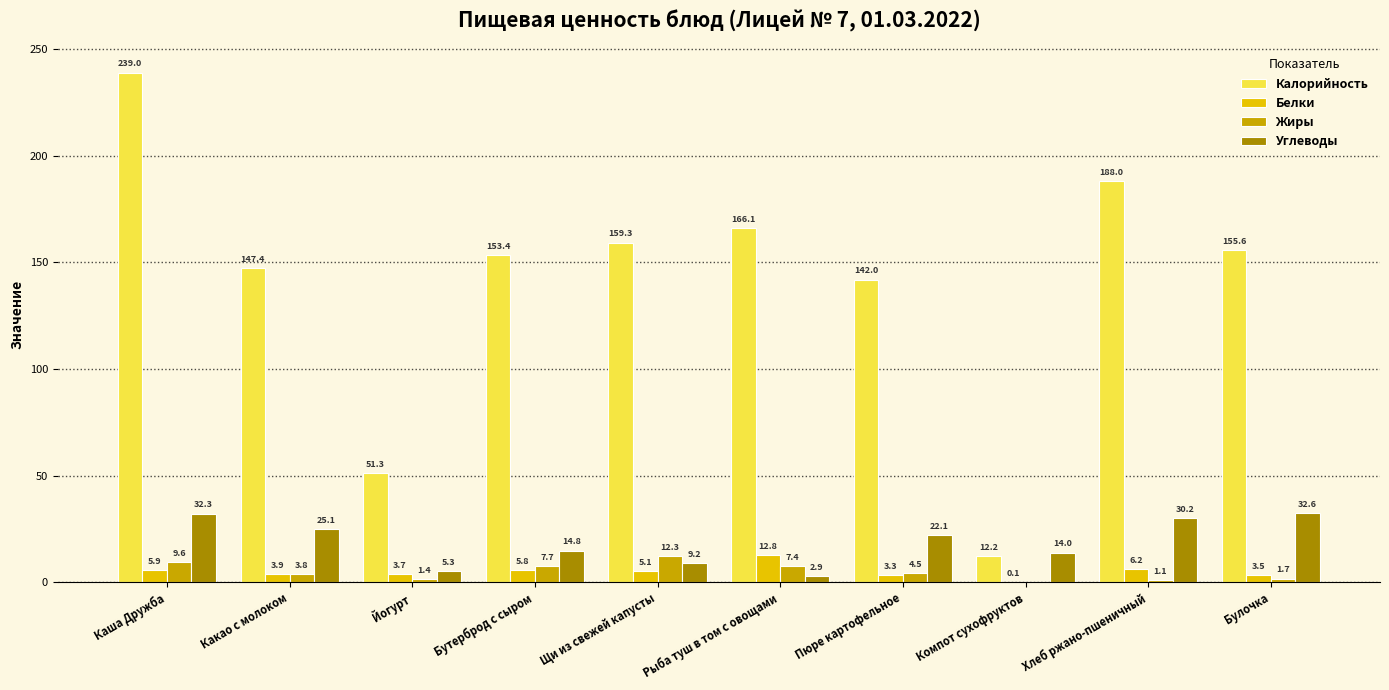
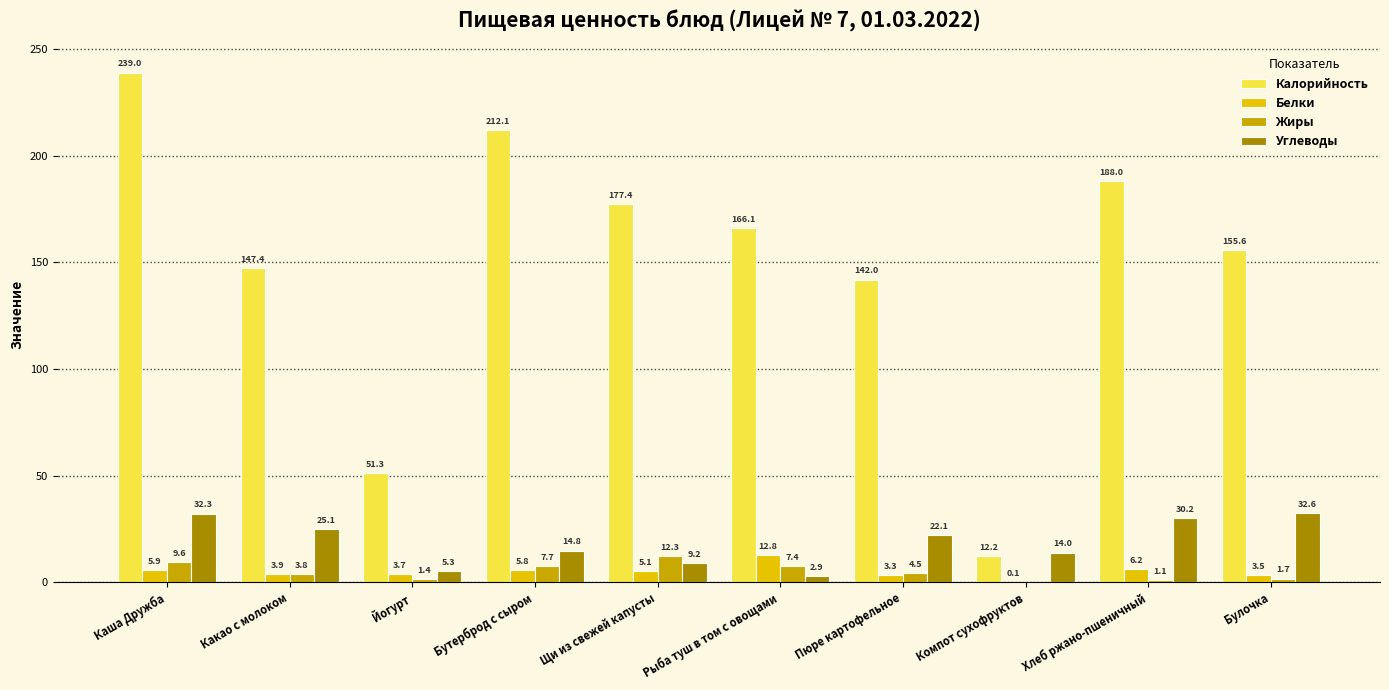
  {
    "Калорийность": {
      "Каша Дружба": 239.0,
      "Какао с молоком": 147.4,
      "Йогурт": 51.3,
-     "Бутерброд с сыром": 153.4,
-     "Щи из свежей капусты": 159.3,
+     "Бутерброд с сыром": 212.1,
+     "Щи из свежей капусты": 177.4,
      "Рыба туш в том с овощами": 166.1,
      "Пюре картофельное": 142.0,
      "Компот сухофруктов": 12.2,
      "Хлеб ржано-пшеничный": 188.0,
      "Булочка": 155.6
    }
  }
